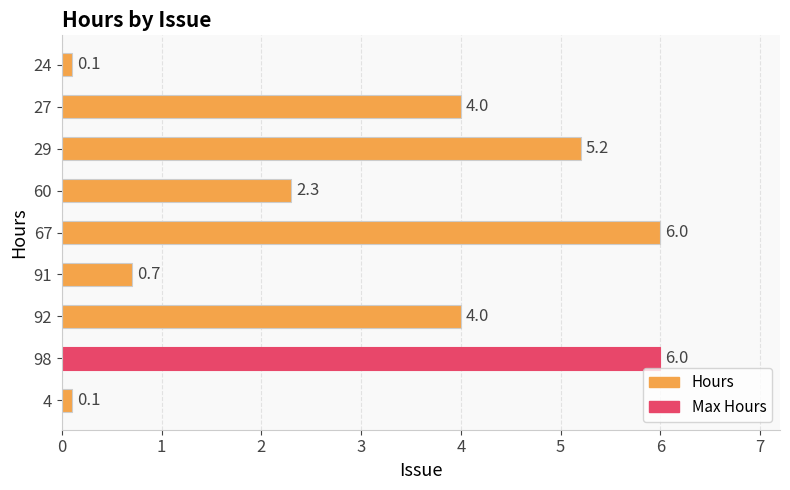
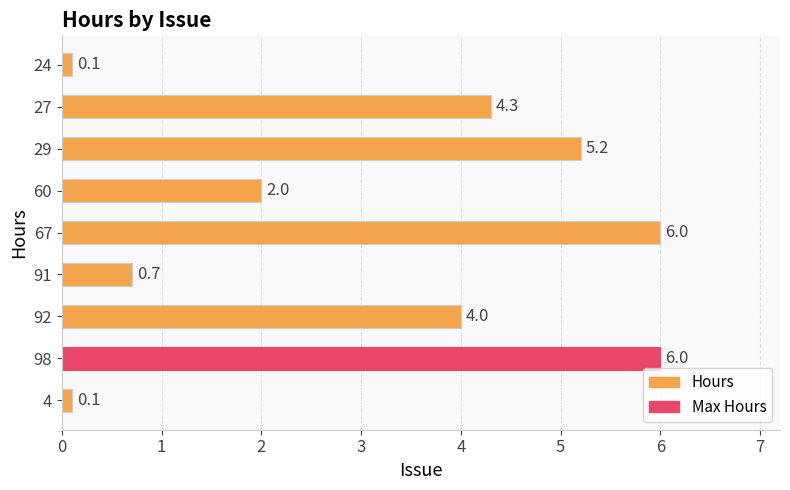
  {
    "24": 0.1,
-   "27": 4.0,
+   "27": 4.3,
    "29": 5.2,
-   "60": 2.3,
+   "60": 2.0,
    "67": 6.0,
    "91": 0.7,
    "92": 4.0,
    "98": 6.0,
    "4": 0.1
  }
